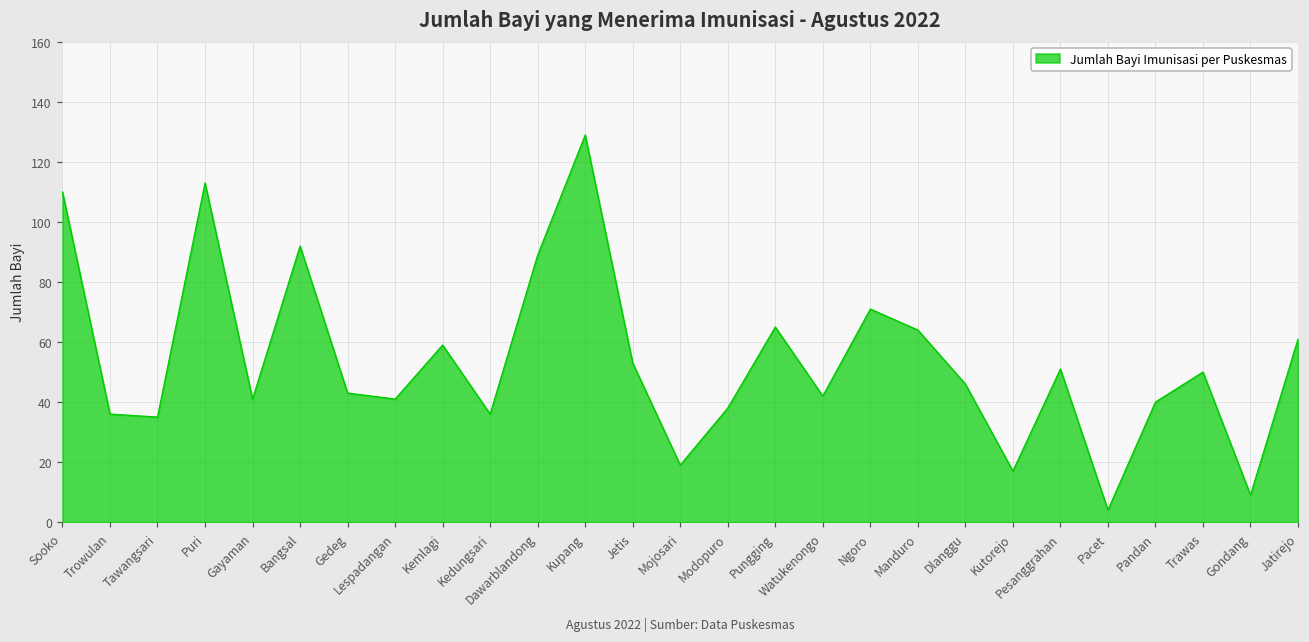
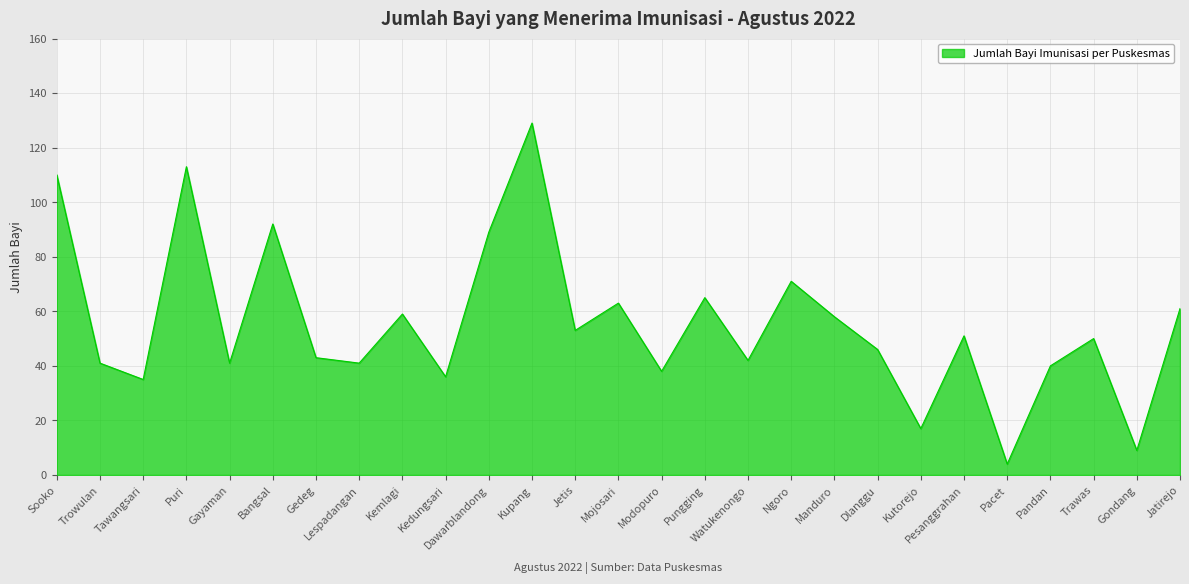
  {
    "Sooko": 110,
-   "Trowulan": 36,
+   "Trowulan": 41,
    "Tawangsari": 35,
    "Puri": 113,
    "Gayaman": 41,
    "Bangsal": 92,
    "Gedeg": 43,
    "Lespadangan": 41,
    "Kemlagi": 59,
    "Kedungsari": 36,
    "Dawarblandong": 89,
    "Kupang": 129,
    "Jetis": 53,
-   "Mojosari": 19,
+   "Mojosari": 63,
    "Modopuro": 38,
    "Pungging": 65,
    "Watukenongo": 42,
    "Ngoro": 71,
-   "Manduro": 64,
+   "Manduro": 58,
    "Dlanggu": 46,
    "Kutorejo": 17,
    "Pesanggrahan": 51,
    "Pacet": 4,
    "Pandan": 40,
    "Trawas": 50,
    "Gondang": 9,
    "Jatirejo": 61
  }
